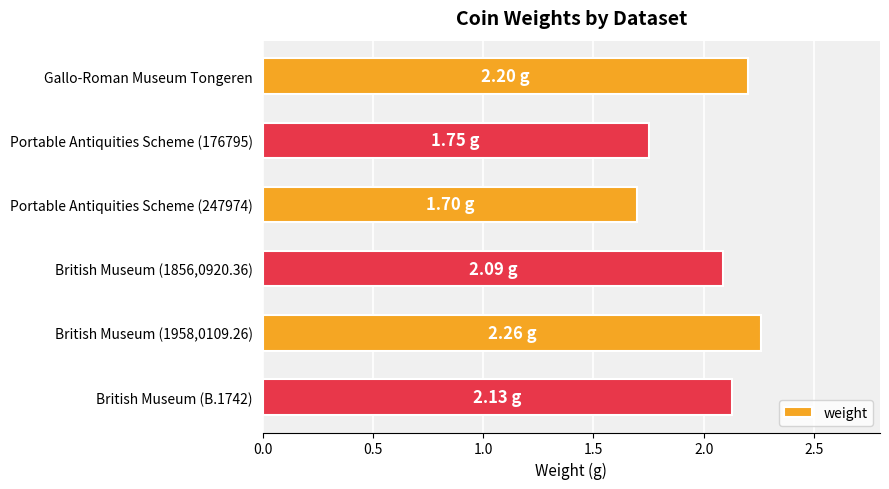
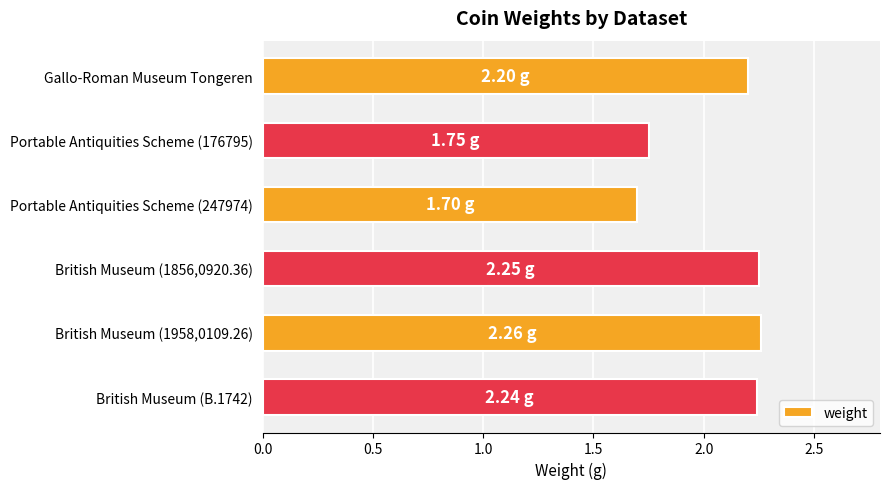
  {
    "Gallo-Roman Museum Tongeren": 2.20,
    "Portable Antiquities Scheme (176795)": 1.75,
    "Portable Antiquities Scheme (247974)": 1.70,
-   "British Museum (1856,0920.36)": 2.09,
+   "British Museum (1856,0920.36)": 2.25,
    "British Museum (1958,0109.26)": 2.26,
-   "British Museum (B.1742)": 2.13
+   "British Museum (B.1742)": 2.24
  }
